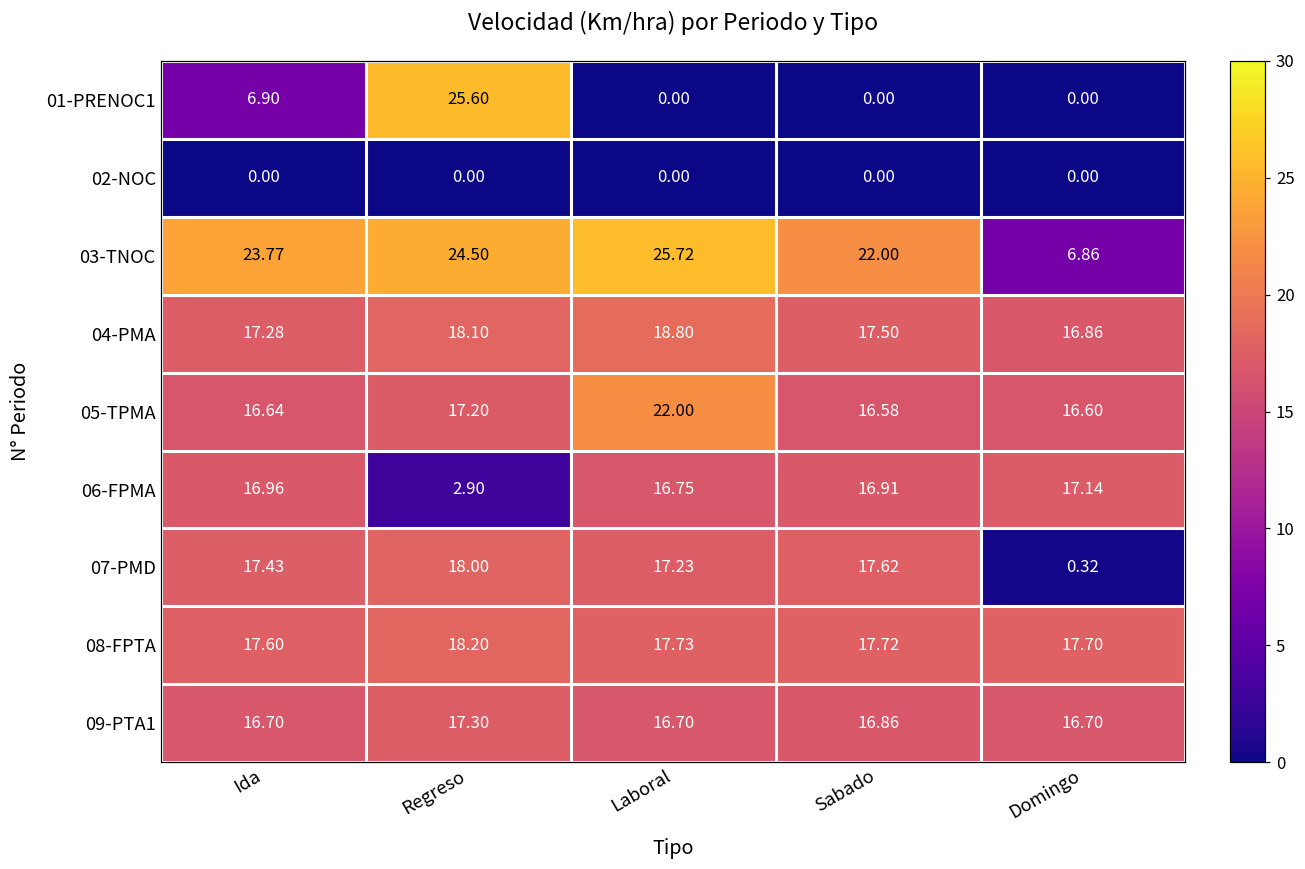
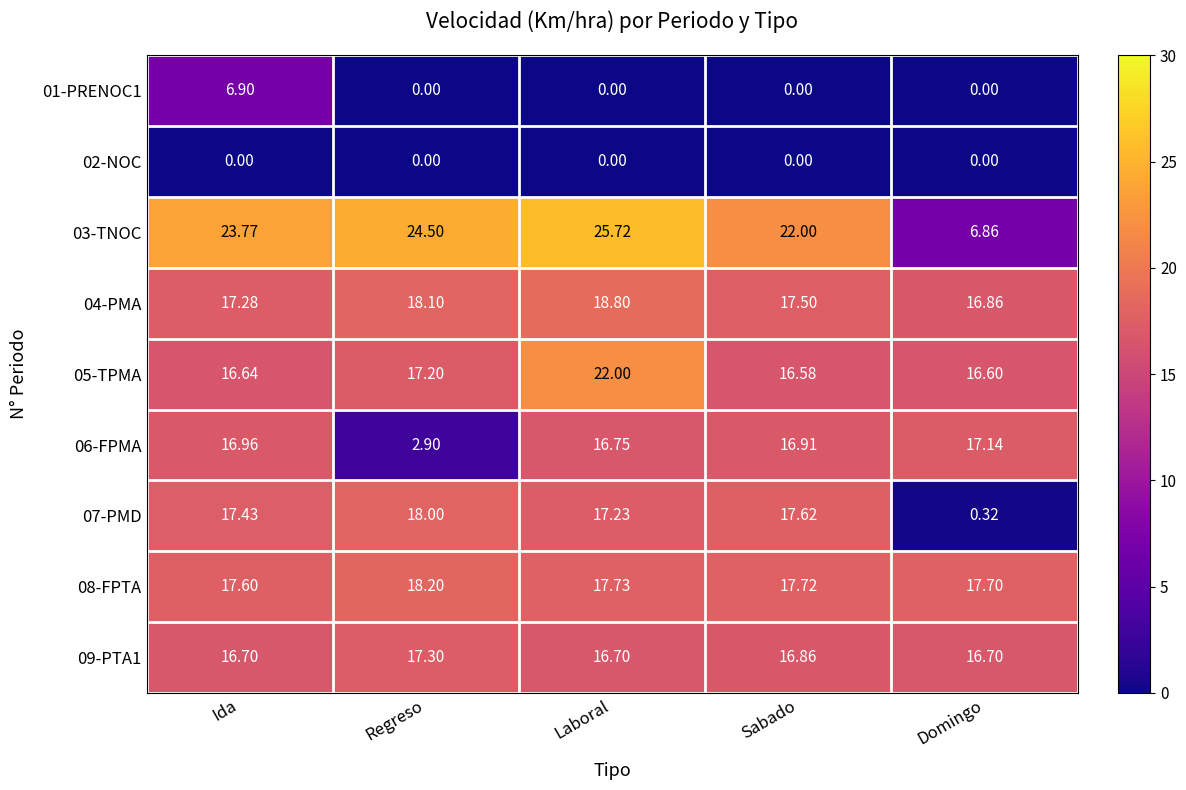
  {
    "01-PRENOC1": {
      "Ida": 6.90,
-     "Regreso": 25.60,
+     "Regreso": 0.00,
      "Laboral": 0.00,
      "Sabado": 0.00,
      "Domingo": 0.00
    },
    "02-NOC": {
      "Ida": 0.00,
      "Regreso": 0.00,
      "Laboral": 0.00,
      "Sabado": 0.00,
      "Domingo": 0.00
    },
    "03-TNOC": {
      "Ida": 23.77,
      "Regreso": 24.50,
      "Laboral": 25.72,
      "Sabado": 22.00,
      "Domingo": 6.86
    },
    "04-PMA": {
      "Ida": 17.28,
      "Regreso": 18.10,
      "Laboral": 18.80,
      "Sabado": 17.50,
      "Domingo": 16.86
    },
    "05-TPMA": {
      "Ida": 16.64,
      "Regreso": 17.20,
      "Laboral": 22.00,
      "Sabado": 16.58,
      "Domingo": 16.60
    },
    "06-FPMA": {
      "Ida": 16.96,
      "Regreso": 2.90,
      "Laboral": 16.75,
      "Sabado": 16.91,
      "Domingo": 17.14
    },
    "07-PMD": {
      "Ida": 17.43,
      "Regreso": 18.00,
      "Laboral": 17.23,
      "Sabado": 17.62,
      "Domingo": 0.32
    },
    "08-FPTA": {
      "Ida": 17.60,
      "Regreso": 18.20,
      "Laboral": 17.73,
      "Sabado": 17.72,
      "Domingo": 17.70
    },
    "09-PTA1": {
      "Ida": 16.70,
      "Regreso": 17.30,
      "Laboral": 16.70,
      "Sabado": 16.86,
      "Domingo": 16.70
    }
  }
